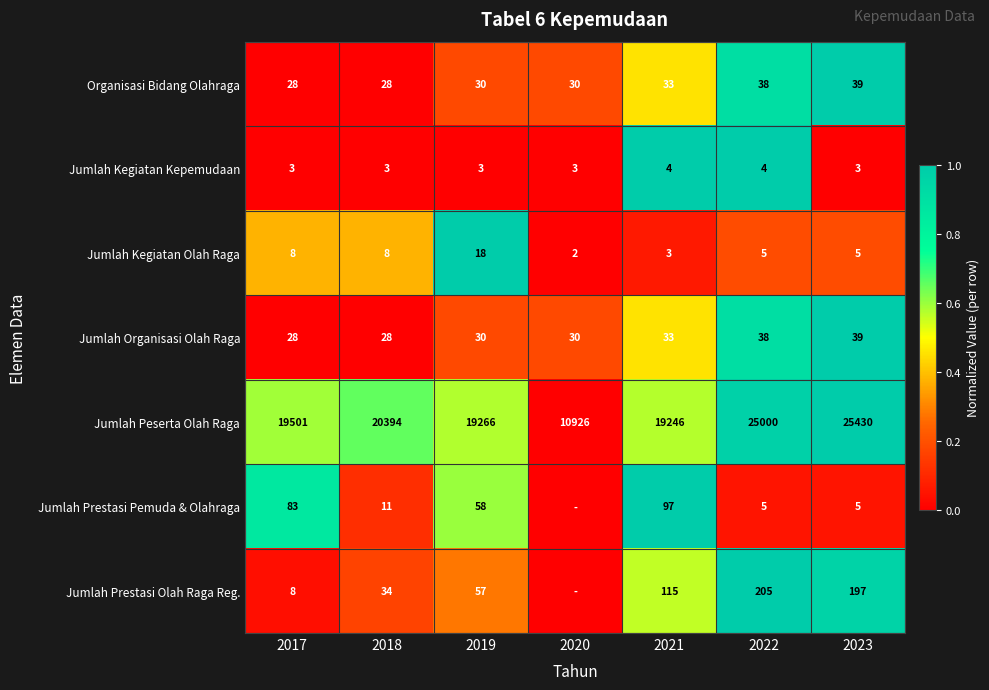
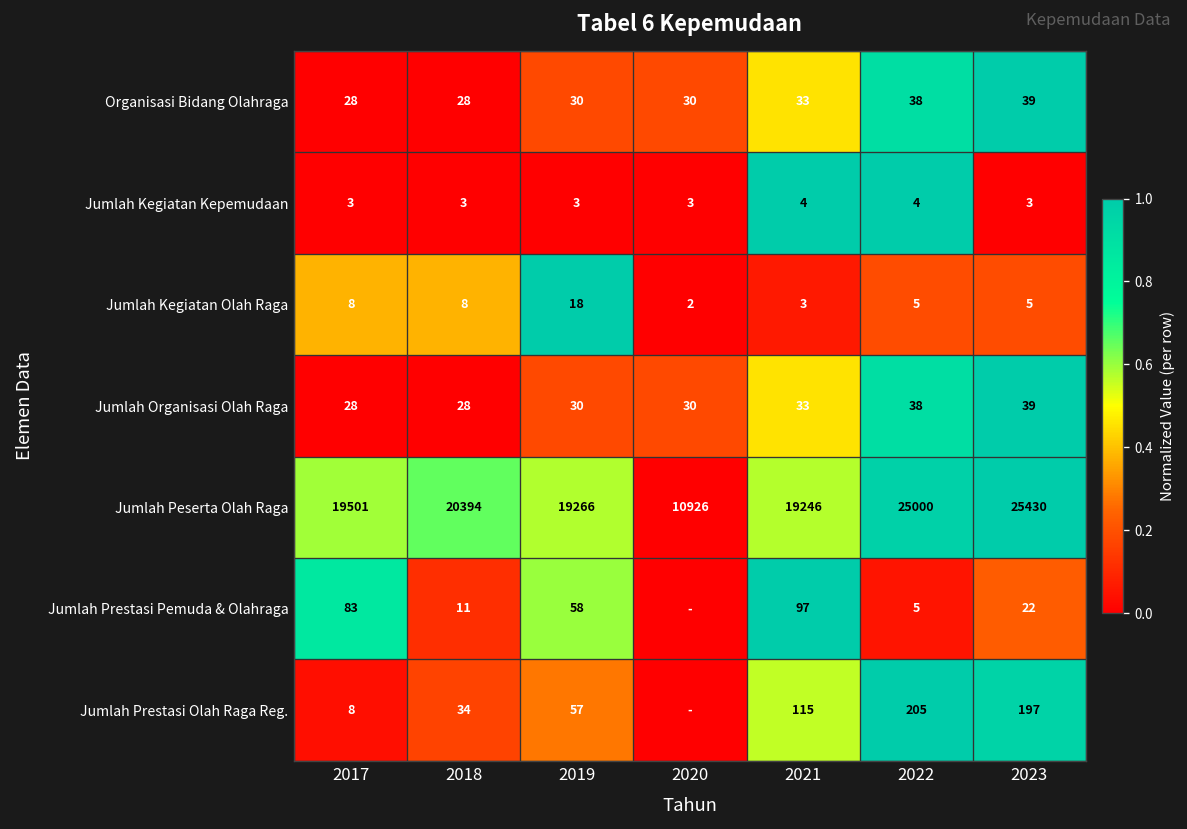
  {
    "Organisasi Bidang Olahraga": {
      "2017": 28,
      "2018": 28,
      "2019": 30,
      "2020": 30,
      "2021": 33,
      "2022": 38,
      "2023": 39
    },
    "Jumlah Kegiatan Kepemudaan": {
      "2017": 3,
      "2018": 3,
      "2019": 3,
      "2020": 3,
      "2021": 4,
      "2022": 4,
      "2023": 3
    },
    "Jumlah Kegiatan Olah Raga": {
      "2017": 8,
      "2018": 8,
      "2019": 18,
      "2020": 2,
      "2021": 3,
      "2022": 5,
      "2023": 5
    },
    "Jumlah Organisasi Olah Raga": {
      "2017": 28,
      "2018": 28,
      "2019": 30,
      "2020": 30,
      "2021": 33,
      "2022": 38,
      "2023": 39
    },
    "Jumlah Peserta Olah Raga": {
      "2017": 19501,
      "2018": 20394,
      "2019": 19266,
      "2020": 10926,
      "2021": 19246,
      "2022": 25000,
      "2023": 25430
    },
    "Jumlah Prestasi Pemuda & Olahraga": {
      "2017": 83,
      "2018": 11,
      "2019": 58,
      "2021": 97,
      "2022": 5,
-     "2023": 5
+     "2023": 22
    },
    "Jumlah Prestasi Olah Raga Reg.": {
      "2017": 8,
      "2018": 34,
      "2019": 57,
      "2021": 115,
      "2022": 205,
      "2023": 197
    }
  }
